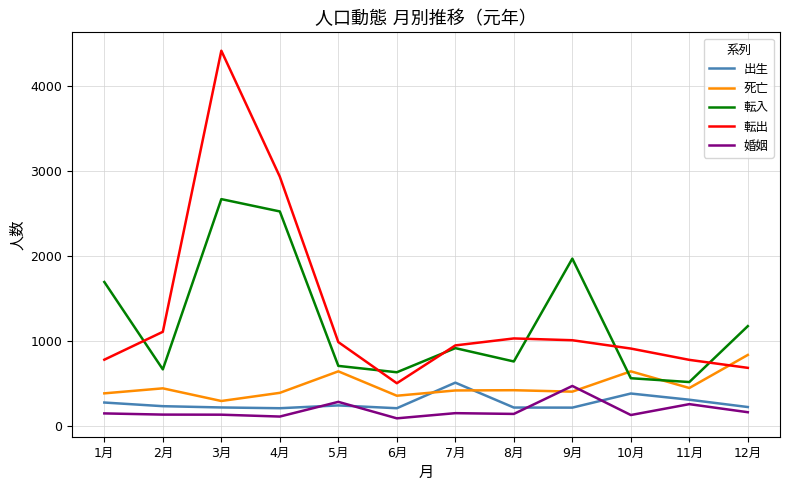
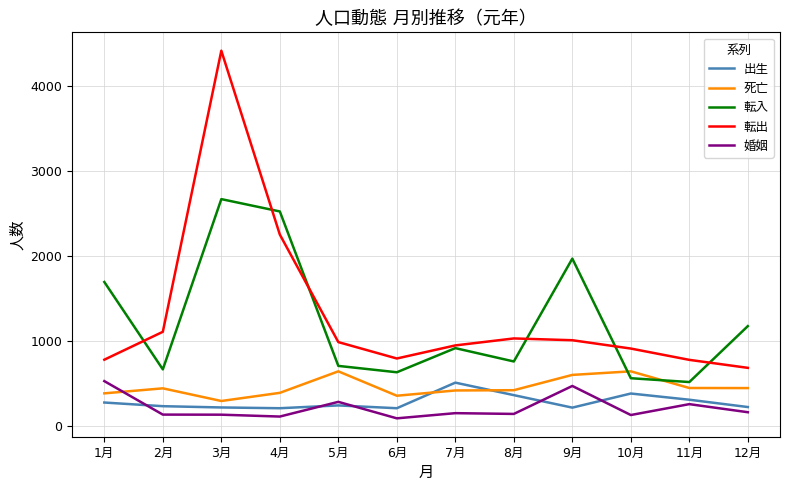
  {
    "出生": {
      "1月": 300,
      "2月": 200,
      "3月": 200,
      "4月": 200,
      "5月": 200,
      "6月": 200,
      "7月": 500,
-     "8月": 200,
+     "8月": 400,
      "9月": 200,
      "10月": 400,
      "11月": 300,
      "12月": 200
    },
    "死亡": {
      "1月": 400,
      "2月": 400,
      "3月": 300,
      "4月": 400,
      "5月": 600,
      "6月": 400,
      "7月": 400,
      "8月": 400,
-     "9月": 400,
+     "9月": 600,
      "10月": 600,
      "11月": 400,
-     "12月": 800
+     "12月": 400
    },
    "転入": {
      "1月": 1700,
      "2月": 700,
      "3月": 2700,
      "4月": 2500,
      "5月": 700,
      "6月": 600,
      "7月": 900,
      "8月": 800,
      "9月": 2000,
      "10月": 600,
      "11月": 500,
      "12月": 1200
    },
    "転出": {
      "1月": 800,
      "2月": 1100,
      "3月": 4400,
-     "4月": 2900,
+     "4月": 2300,
      "5月": 1000,
-     "6月": 500,
+     "6月": 800,
      "7月": 900,
      "8月": 1000,
      "9月": 1000,
      "10月": 900,
      "11月": 800,
      "12月": 700
    },
    "婚姻": {
-     "1月": 100,
+     "1月": 500,
      "2月": 100,
      "3月": 100,
      "4月": 100,
      "5月": 300,
      "6月": 100,
      "7月": 200,
      "8月": 100,
      "9月": 500,
      "10月": 100,
      "11月": 300,
      "12月": 200
    }
  }
